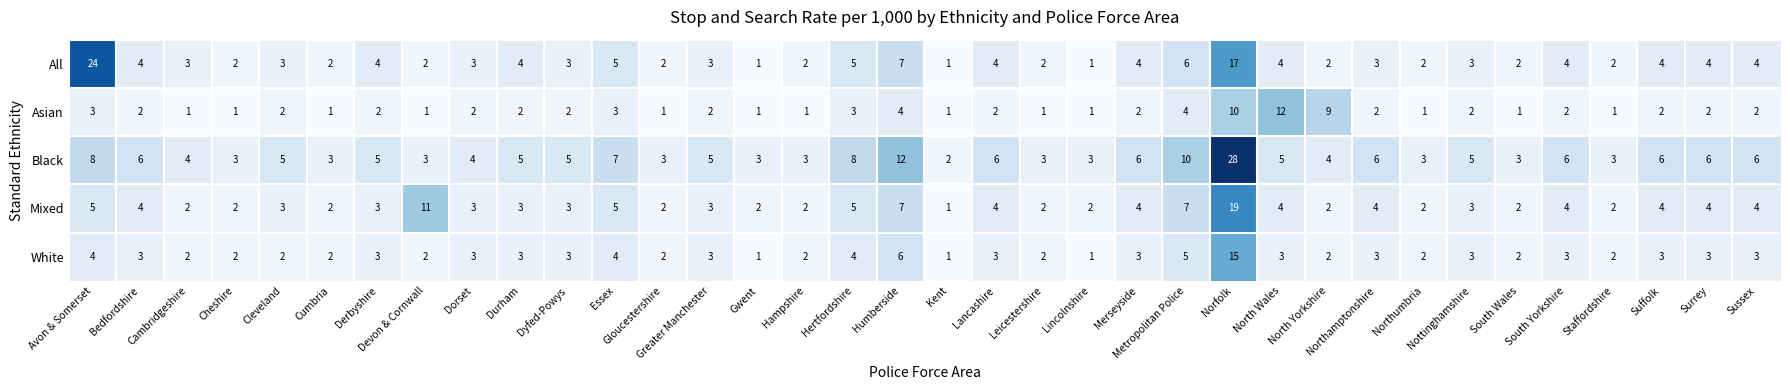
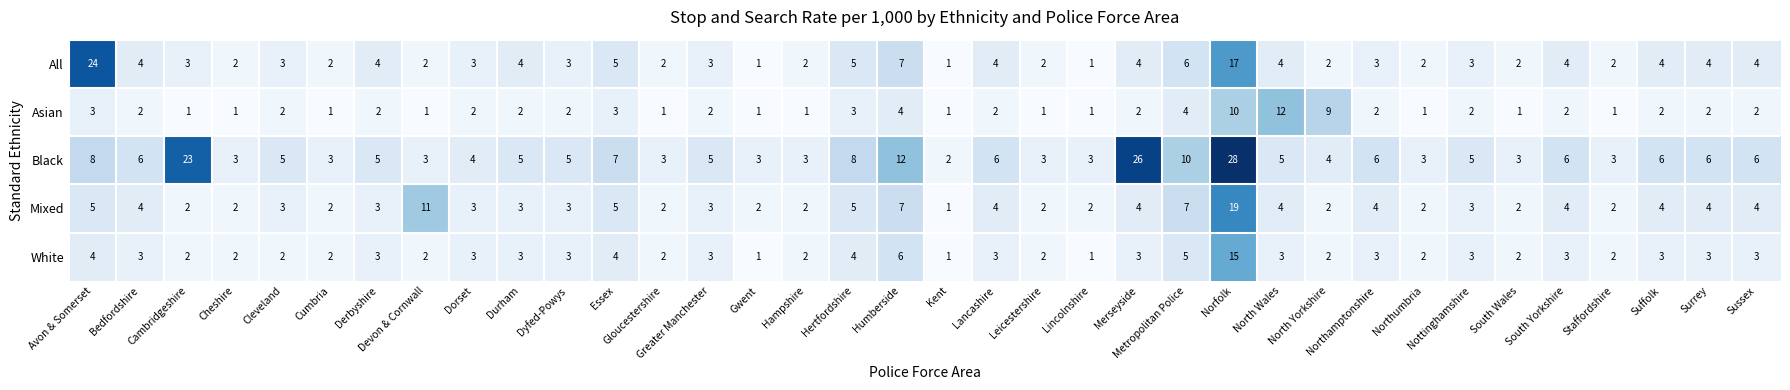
  {
    "All": {
      "Avon & Somerset": 24,
      "Bedfordshire": 4,
      "Cambridgeshire": 3,
      "Cheshire": 2,
      "Cleveland": 3,
      "Cumbria": 2,
      "Derbyshire": 4,
      "Devon & Cornwall": 2,
      "Dorset": 3,
      "Durham": 4,
      "Dyfed-Powys": 3,
      "Essex": 5,
      "Gloucestershire": 2,
      "Greater Manchester": 3,
      "Gwent": 1,
      "Hampshire": 2,
      "Hertfordshire": 5,
      "Humberside": 7,
      "Kent": 1,
      "Lancashire": 4,
      "Leicestershire": 2,
      "Lincolnshire": 1,
      "Merseyside": 4,
      "Metropolitan Police": 6,
      "Norfolk": 17,
      "North Wales": 4,
      "North Yorkshire": 2,
      "Northamptonshire": 3,
      "Northumbria": 2,
      "Nottinghamshire": 3,
      "South Wales": 2,
      "South Yorkshire": 4,
      "Staffordshire": 2,
      "Suffolk": 4,
      "Surrey": 4,
      "Sussex": 4
    },
    "Asian": {
      "Avon & Somerset": 3,
      "Bedfordshire": 2,
      "Cambridgeshire": 1,
      "Cheshire": 1,
      "Cleveland": 2,
      "Cumbria": 1,
      "Derbyshire": 2,
      "Devon & Cornwall": 1,
      "Dorset": 2,
      "Durham": 2,
      "Dyfed-Powys": 2,
      "Essex": 3,
      "Gloucestershire": 1,
      "Greater Manchester": 2,
      "Gwent": 1,
      "Hampshire": 1,
      "Hertfordshire": 3,
      "Humberside": 4,
      "Kent": 1,
      "Lancashire": 2,
      "Leicestershire": 1,
      "Lincolnshire": 1,
      "Merseyside": 2,
      "Metropolitan Police": 4,
      "Norfolk": 10,
      "North Wales": 12,
      "North Yorkshire": 9,
      "Northamptonshire": 2,
      "Northumbria": 1,
      "Nottinghamshire": 2,
      "South Wales": 1,
      "South Yorkshire": 2,
      "Staffordshire": 1,
      "Suffolk": 2,
      "Surrey": 2,
      "Sussex": 2
    },
    "Black": {
      "Avon & Somerset": 8,
      "Bedfordshire": 6,
-     "Cambridgeshire": 4,
+     "Cambridgeshire": 23,
      "Cheshire": 3,
      "Cleveland": 5,
      "Cumbria": 3,
      "Derbyshire": 5,
      "Devon & Cornwall": 3,
      "Dorset": 4,
      "Durham": 5,
      "Dyfed-Powys": 5,
      "Essex": 7,
      "Gloucestershire": 3,
      "Greater Manchester": 5,
      "Gwent": 3,
      "Hampshire": 3,
      "Hertfordshire": 8,
      "Humberside": 12,
      "Kent": 2,
      "Lancashire": 6,
      "Leicestershire": 3,
      "Lincolnshire": 3,
-     "Merseyside": 6,
+     "Merseyside": 26,
      "Metropolitan Police": 10,
      "Norfolk": 28,
      "North Wales": 5,
      "North Yorkshire": 4,
      "Northamptonshire": 6,
      "Northumbria": 3,
      "Nottinghamshire": 5,
      "South Wales": 3,
      "South Yorkshire": 6,
      "Staffordshire": 3,
      "Suffolk": 6,
      "Surrey": 6,
      "Sussex": 6
    },
    "Mixed": {
      "Avon & Somerset": 5,
      "Bedfordshire": 4,
      "Cambridgeshire": 2,
      "Cheshire": 2,
      "Cleveland": 3,
      "Cumbria": 2,
      "Derbyshire": 3,
      "Devon & Cornwall": 11,
      "Dorset": 3,
      "Durham": 3,
      "Dyfed-Powys": 3,
      "Essex": 5,
      "Gloucestershire": 2,
      "Greater Manchester": 3,
      "Gwent": 2,
      "Hampshire": 2,
      "Hertfordshire": 5,
      "Humberside": 7,
      "Kent": 1,
      "Lancashire": 4,
      "Leicestershire": 2,
      "Lincolnshire": 2,
      "Merseyside": 4,
      "Metropolitan Police": 7,
      "Norfolk": 19,
      "North Wales": 4,
      "North Yorkshire": 2,
      "Northamptonshire": 4,
      "Northumbria": 2,
      "Nottinghamshire": 3,
      "South Wales": 2,
      "South Yorkshire": 4,
      "Staffordshire": 2,
      "Suffolk": 4,
      "Surrey": 4,
      "Sussex": 4
    },
    "White": {
      "Avon & Somerset": 4,
      "Bedfordshire": 3,
      "Cambridgeshire": 2,
      "Cheshire": 2,
      "Cleveland": 2,
      "Cumbria": 2,
      "Derbyshire": 3,
      "Devon & Cornwall": 2,
      "Dorset": 3,
      "Durham": 3,
      "Dyfed-Powys": 3,
      "Essex": 4,
      "Gloucestershire": 2,
      "Greater Manchester": 3,
      "Gwent": 1,
      "Hampshire": 2,
      "Hertfordshire": 4,
      "Humberside": 6,
      "Kent": 1,
      "Lancashire": 3,
      "Leicestershire": 2,
      "Lincolnshire": 1,
      "Merseyside": 3,
      "Metropolitan Police": 5,
      "Norfolk": 15,
      "North Wales": 3,
      "North Yorkshire": 2,
      "Northamptonshire": 3,
      "Northumbria": 2,
      "Nottinghamshire": 3,
      "South Wales": 2,
      "South Yorkshire": 3,
      "Staffordshire": 2,
      "Suffolk": 3,
      "Surrey": 3,
      "Sussex": 3
    }
  }
